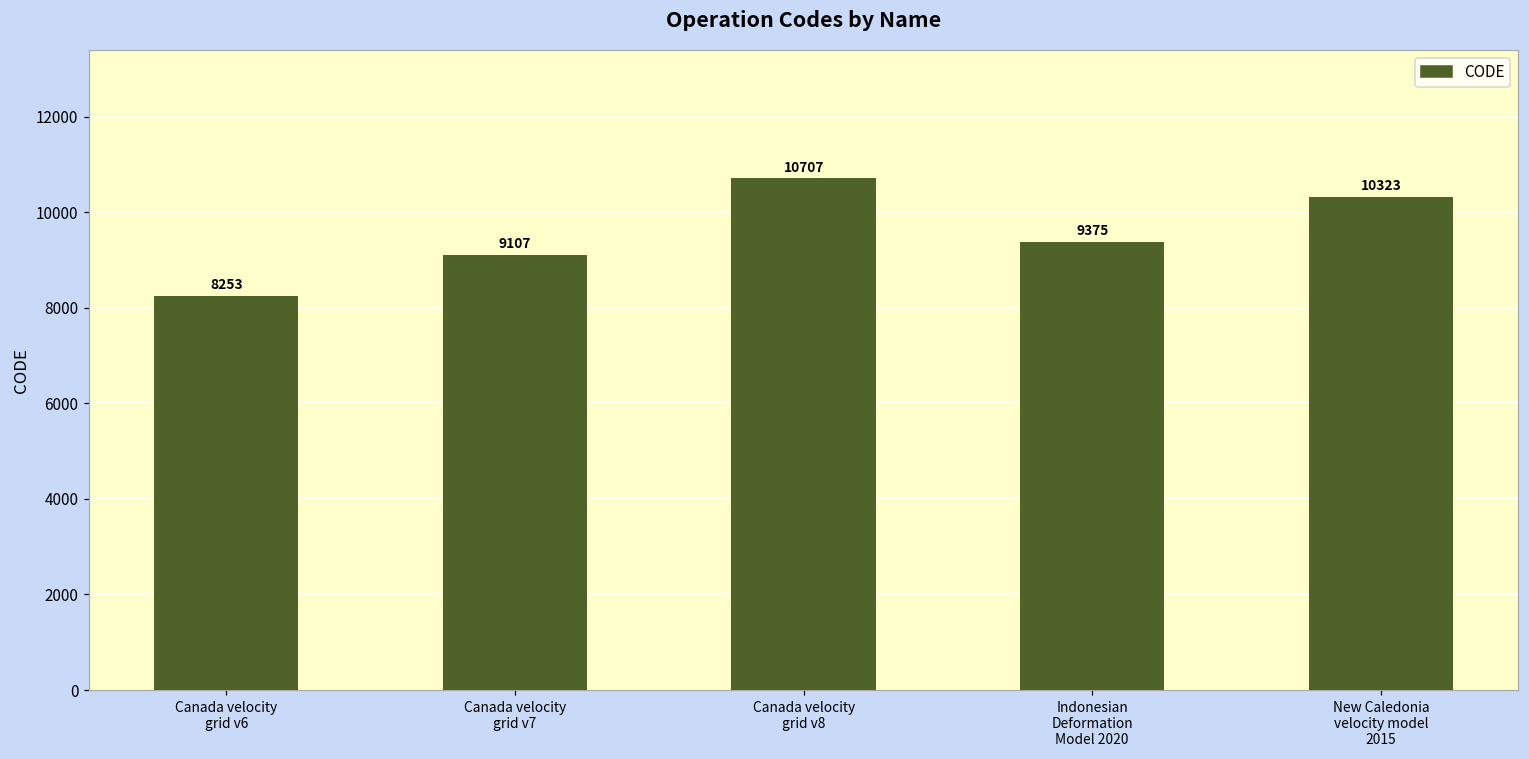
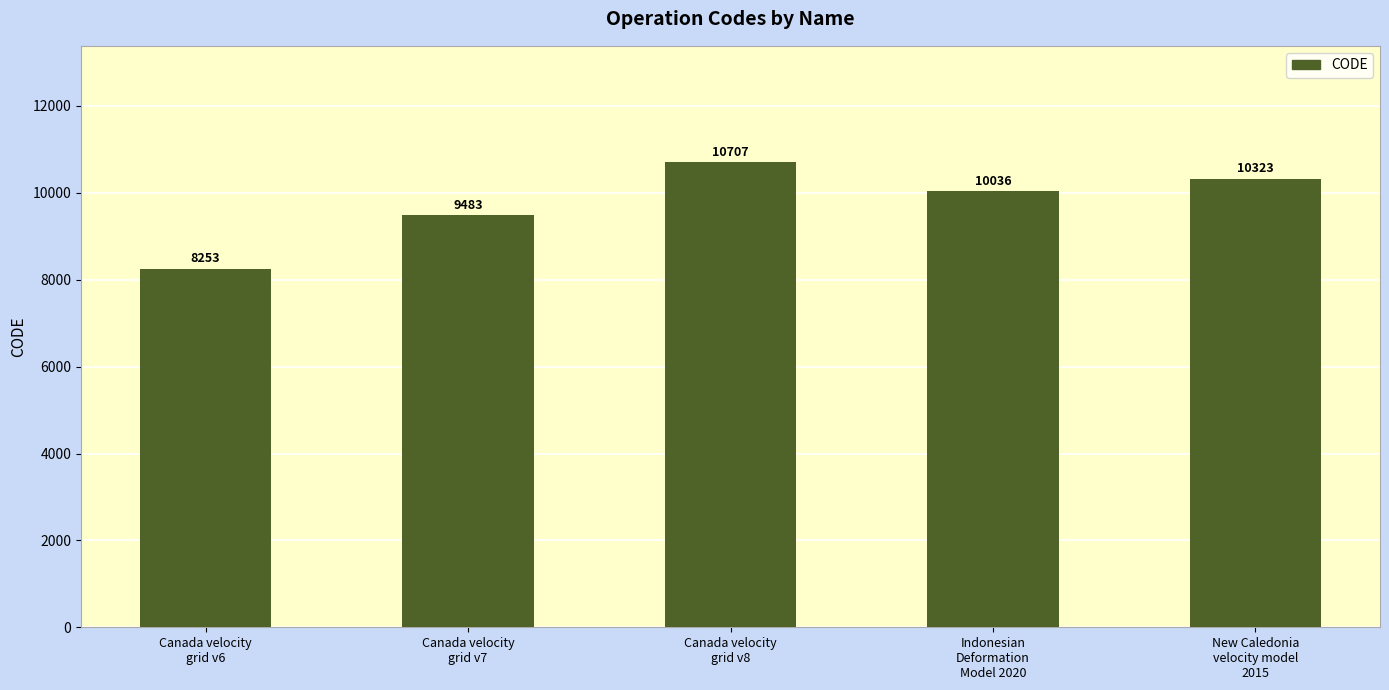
  {
    "Canada velocity grid v6": 8253,
-   "Canada velocity grid v7": 9107,
+   "Canada velocity grid v7": 9483,
    "Canada velocity grid v8": 10707,
-   "Indonesian Deformation Model 2020": 9375,
+   "Indonesian Deformation Model 2020": 10036,
    "New Caledonia velocity model 2015": 10323
  }
